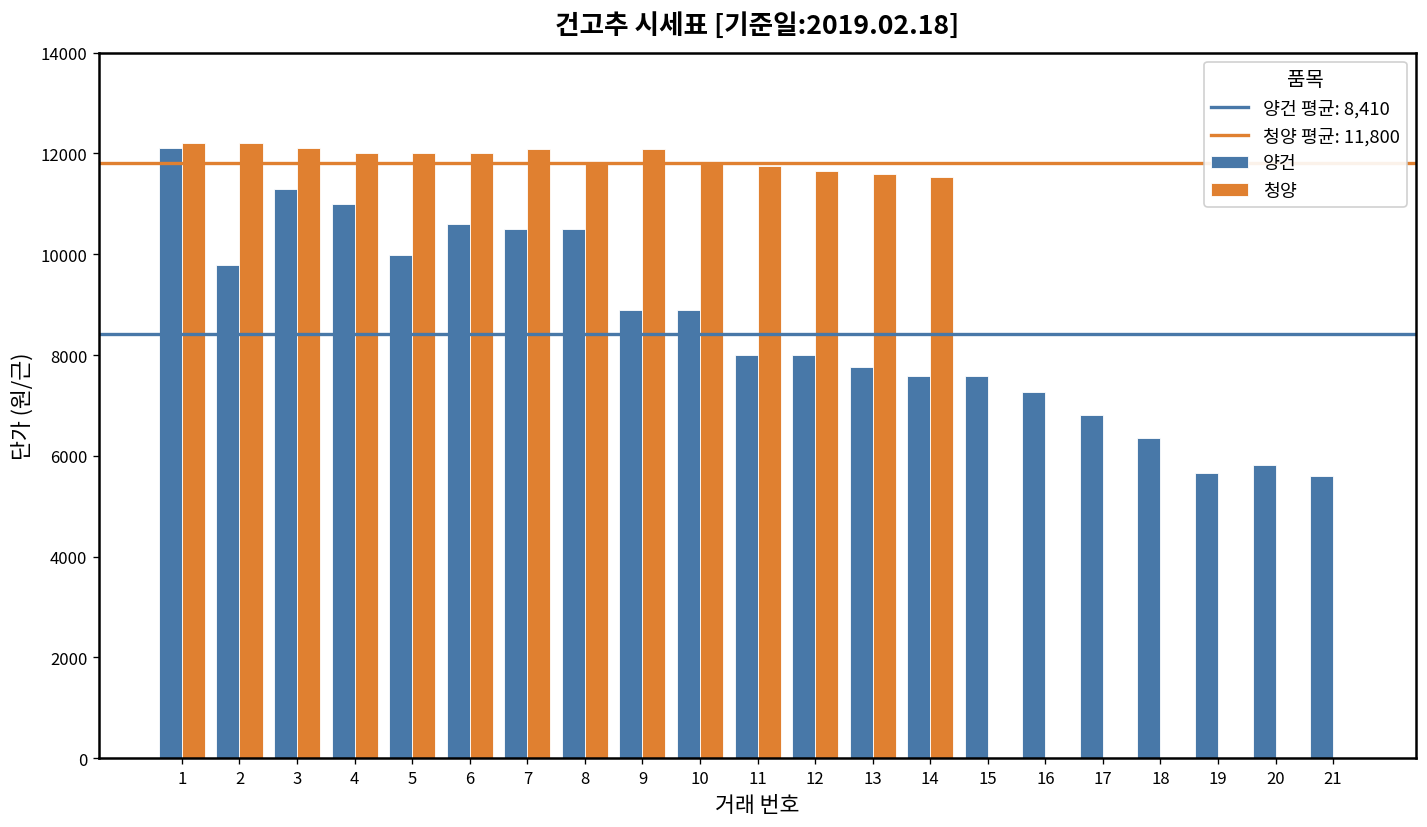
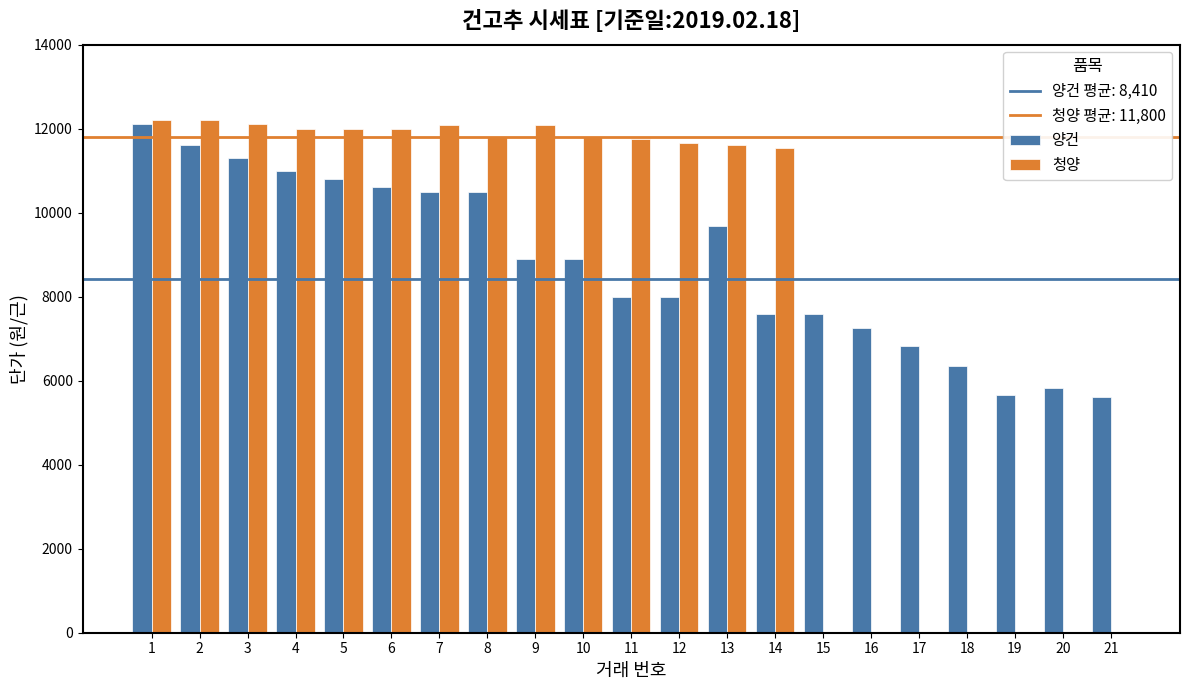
  {
    "양건": {
      "1": 12100,
-     "2": 9800,
+     "2": 11600,
      "3": 11300,
      "4": 11000,
-     "5": 10000,
+     "5": 10800,
      "6": 10600,
      "7": 10500,
      "8": 10500,
      "9": 8900,
      "10": 8900,
      "11": 8000,
      "12": 8000,
-     "13": 7800,
+     "13": 9700,
      "14": 7600,
      "15": 7600,
      "16": 7300,
      "17": 6800,
      "18": 6400,
      "19": 5700,
      "20": 5800,
      "21": 5600
    },
    "청양": {
      "1": 12200,
      "2": 12200,
      "3": 12100,
      "4": 12000,
      "5": 12000,
      "6": 12000,
      "7": 12100,
      "8": 11800,
      "9": 12100,
      "10": 11800,
      "11": 11800,
      "12": 11700,
      "13": 11600,
      "14": 11500,
      "15": 0,
      "16": 0,
      "17": 0,
      "18": 0,
      "19": 0,
      "20": 0,
      "21": 0
    }
  }
